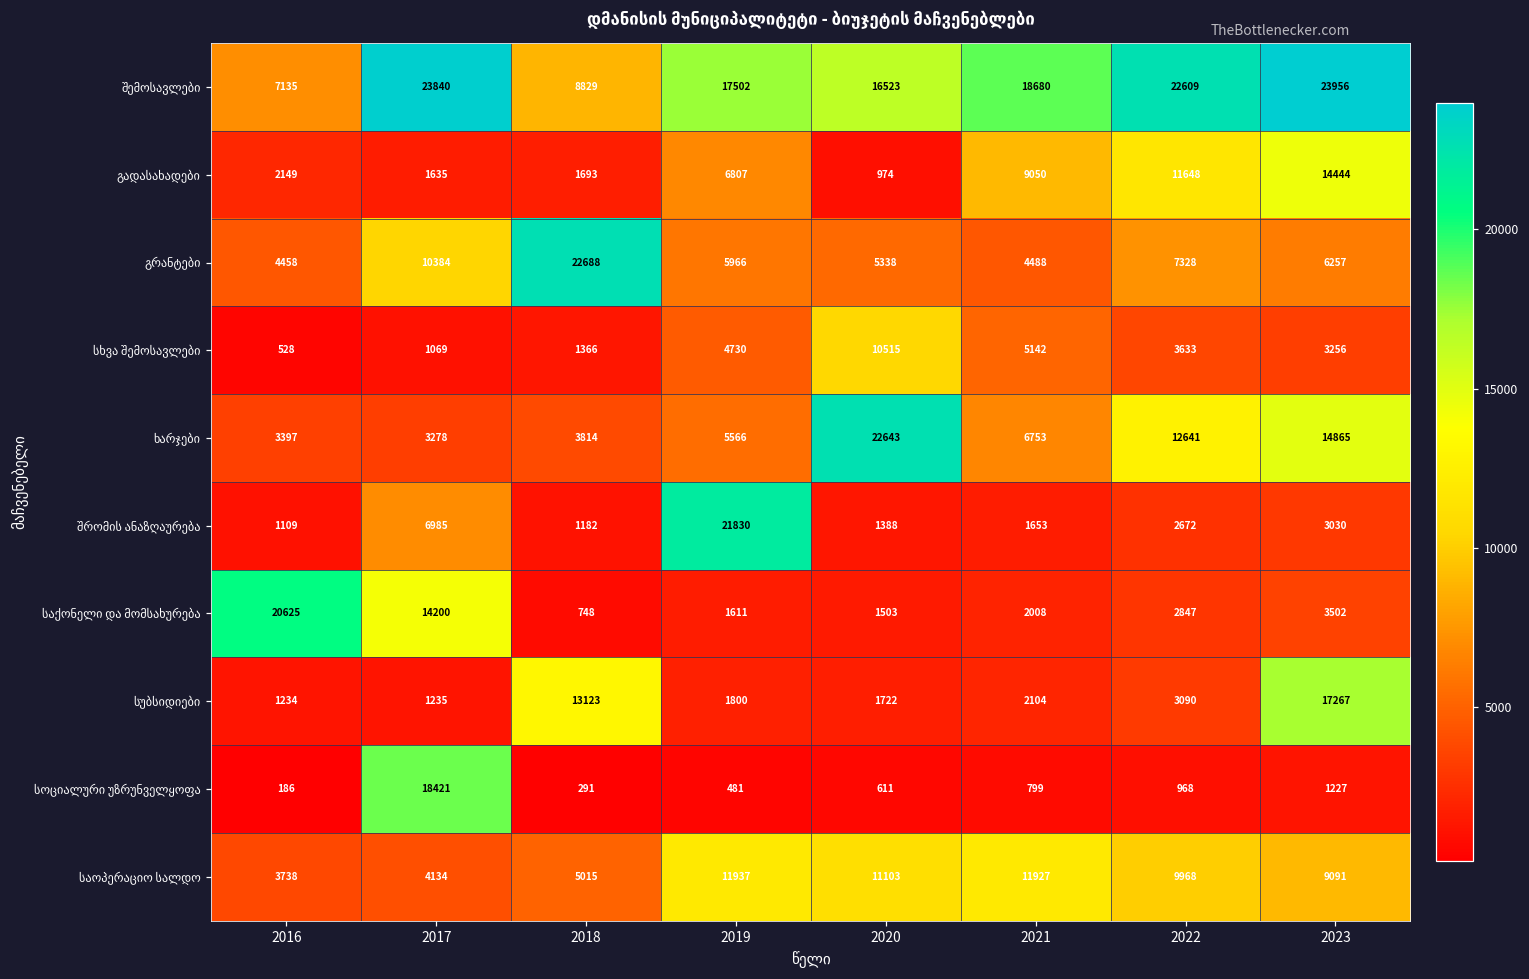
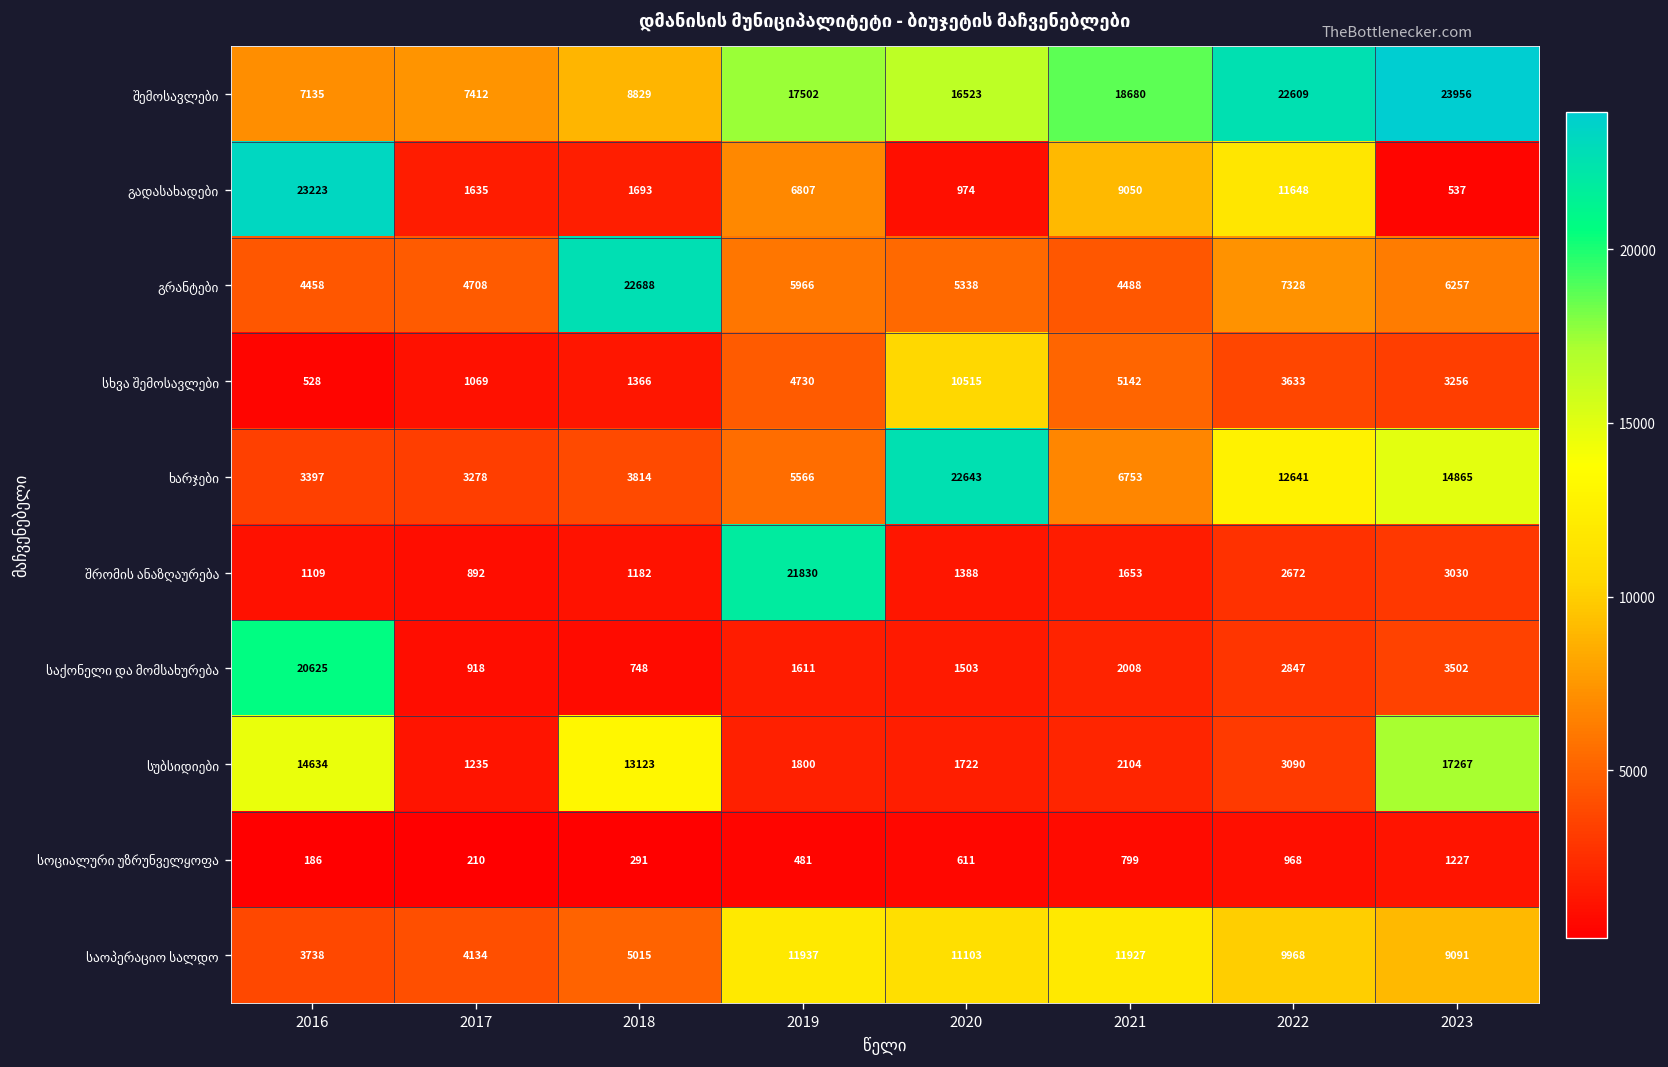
  {
    "შემოსავლები": {
      "2016": 7135,
-     "2017": 23840,
+     "2017": 7412,
      "2018": 8829,
      "2019": 17502,
      "2020": 16523,
      "2021": 18680,
      "2022": 22609,
      "2023": 23956
    },
    "გადასახადები": {
-     "2016": 2149,
+     "2016": 23223,
      "2017": 1635,
      "2018": 1693,
      "2019": 6807,
      "2020": 974,
      "2021": 9050,
      "2022": 11648,
-     "2023": 14444
+     "2023": 537
    },
    "გრანტები": {
      "2016": 4458,
-     "2017": 10384,
+     "2017": 4708,
      "2018": 22688,
      "2019": 5966,
      "2020": 5338,
      "2021": 4488,
      "2022": 7328,
      "2023": 6257
    },
    "სხვა შემოსავლები": {
      "2016": 528,
      "2017": 1069,
      "2018": 1366,
      "2019": 4730,
      "2020": 10515,
      "2021": 5142,
      "2022": 3633,
      "2023": 3256
    },
    "ხარჯები": {
      "2016": 3397,
      "2017": 3278,
      "2018": 3814,
      "2019": 5566,
      "2020": 22643,
      "2021": 6753,
      "2022": 12641,
      "2023": 14865
    },
    "შრომის ანაზღაურება": {
      "2016": 1109,
-     "2017": 6985,
+     "2017": 892,
      "2018": 1182,
      "2019": 21830,
      "2020": 1388,
      "2021": 1653,
      "2022": 2672,
      "2023": 3030
    },
    "საქონელი და მომსახურება": {
      "2016": 20625,
-     "2017": 14200,
+     "2017": 918,
      "2018": 748,
      "2019": 1611,
      "2020": 1503,
      "2021": 2008,
      "2022": 2847,
      "2023": 3502
    },
    "სუბსიდიები": {
-     "2016": 1234,
+     "2016": 14634,
      "2017": 1235,
      "2018": 13123,
      "2019": 1800,
      "2020": 1722,
      "2021": 2104,
      "2022": 3090,
      "2023": 17267
    },
    "სოციალური უზრუნველყოფა": {
      "2016": 186,
-     "2017": 18421,
+     "2017": 210,
      "2018": 291,
      "2019": 481,
      "2020": 611,
      "2021": 799,
      "2022": 968,
      "2023": 1227
    },
    "საოპერაციო სალდო": {
      "2016": 3738,
      "2017": 4134,
      "2018": 5015,
      "2019": 11937,
      "2020": 11103,
      "2021": 11927,
      "2022": 9968,
      "2023": 9091
    }
  }
